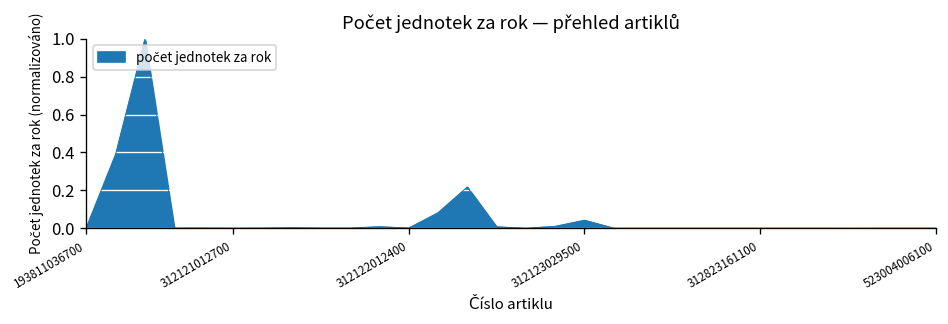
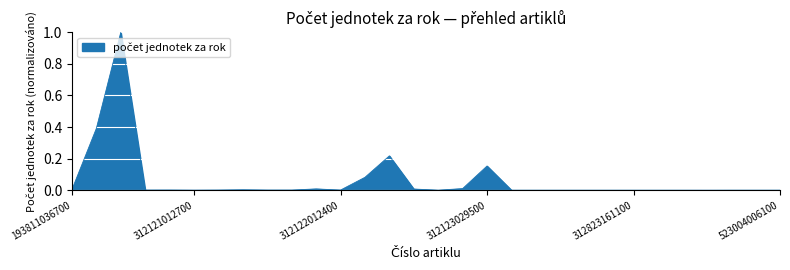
  {
    "193811036700": 0.00,
    "312121012700": 0.00,
    "312122012400": 0.00,
-   "312123029500": 0.04,
+   "312123029500": 0.15,
    "312823161100": 0.00,
    "523004006100": 0.00
  }
